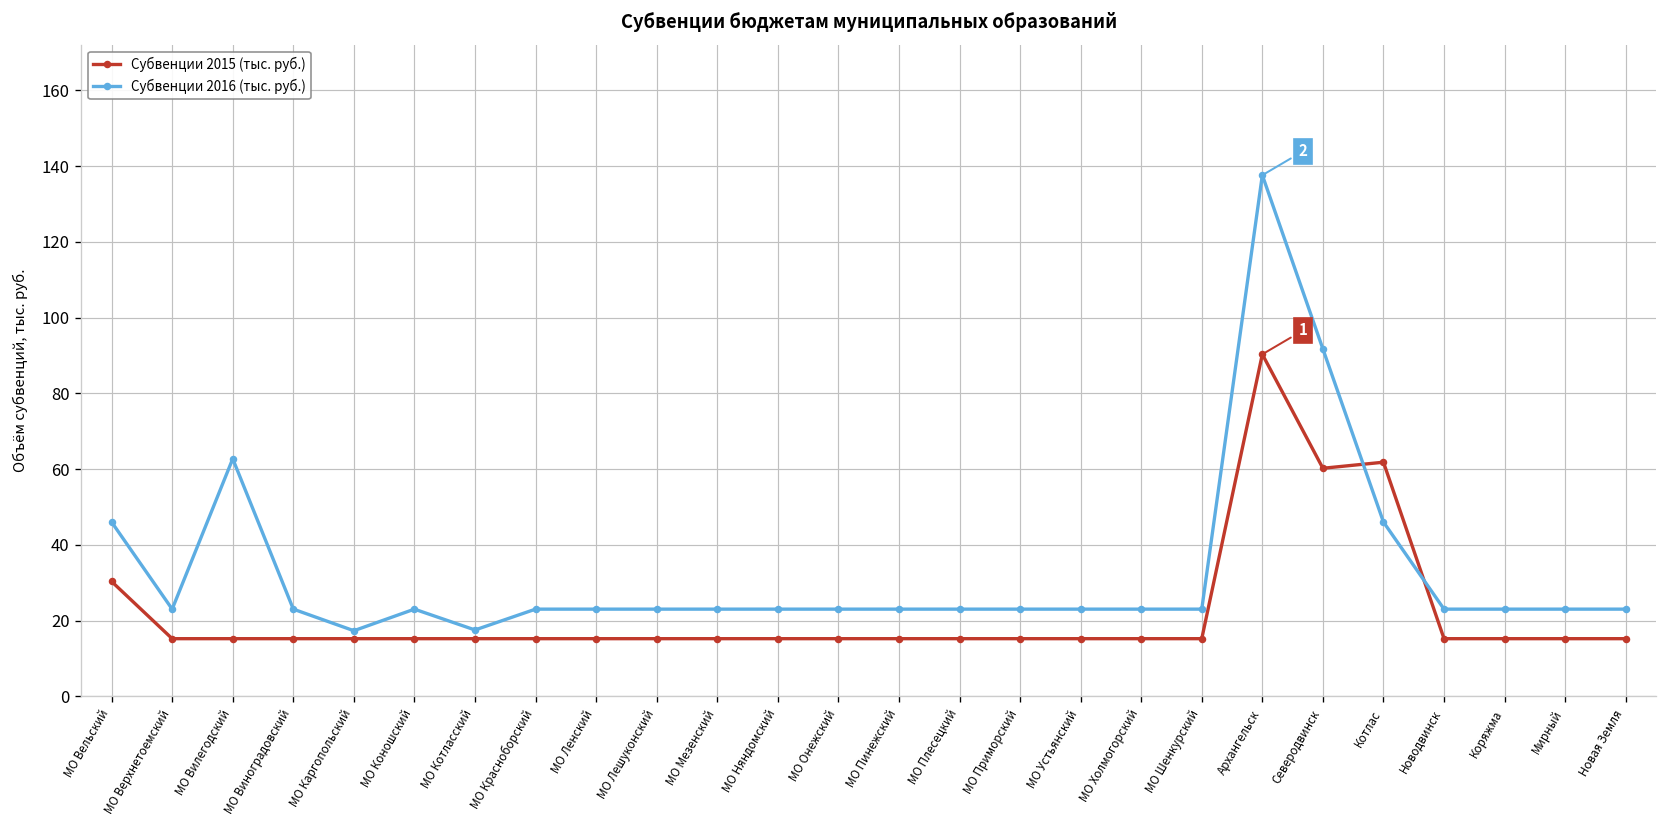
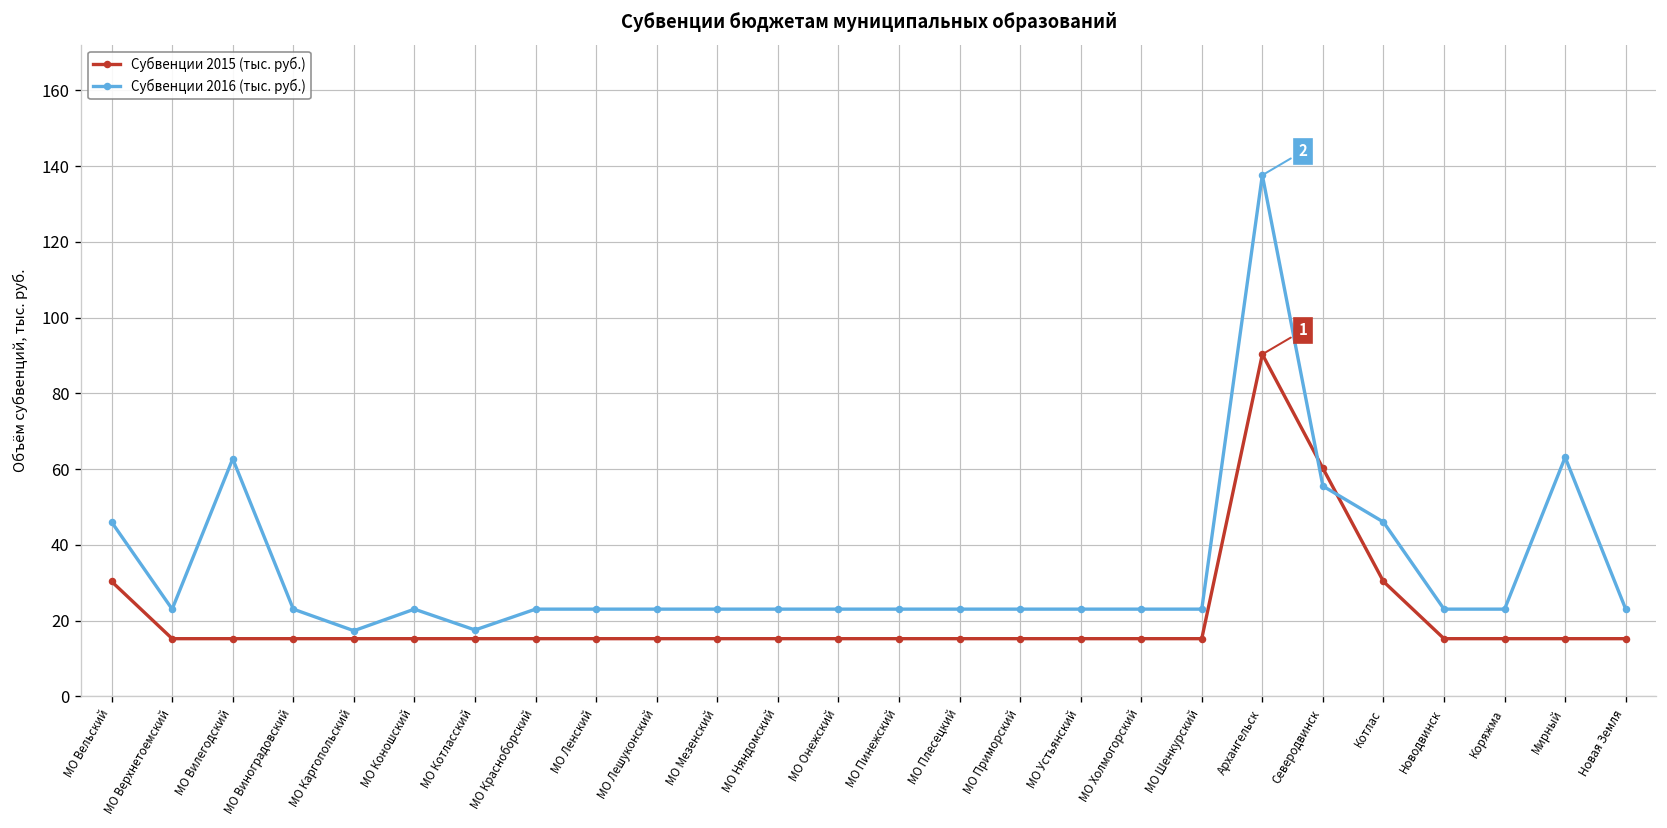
  {
    "Субвенции 2015 (тыс. руб.)": {
      "МО Вельский": 30,
      "МО Верхнетоемский": 15,
      "МО Вилегодский": 15,
      "МО Виноградовский": 15,
      "МО Каргопольский": 15,
      "МО Коношский": 15,
      "МО Котласский": 15,
      "МО Красноборский": 15,
      "МО Ленский": 15,
      "МО Лешуконский": 15,
      "МО Мезенский": 15,
      "МО Няндомский": 15,
      "МО Онежский": 15,
      "МО Пинежский": 15,
      "МО Плесецкий": 15,
      "МО Приморский": 15,
      "МО Устьянский": 15,
      "МО Холмогорский": 15,
      "МО Шенкурский": 15,
      "Архангельск": 90,
      "Северодвинск": 60,
-     "Котлас": 62,
+     "Котлас": 30,
      "Новодвинск": 15,
      "Коряжма": 15,
      "Мирный": 15,
      "Новая Земля": 15
    },
    "Субвенции 2016 (тыс. руб.)": {
      "МО Вельский": 46,
      "МО Верхнетоемский": 23,
      "МО Вилегодский": 63,
      "МО Виноградовский": 23,
      "МО Каргопольский": 17,
      "МО Коношский": 23,
      "МО Котласский": 18,
      "МО Красноборский": 23,
      "МО Ленский": 23,
      "МО Лешуконский": 23,
      "МО Мезенский": 23,
      "МО Няндомский": 23,
      "МО Онежский": 23,
      "МО Пинежский": 23,
      "МО Плесецкий": 23,
      "МО Приморский": 23,
      "МО Устьянский": 23,
      "МО Холмогорский": 23,
      "МО Шенкурский": 23,
      "Архангельск": 138,
-     "Северодвинск": 92,
+     "Северодвинск": 56,
      "Котлас": 46,
      "Новодвинск": 23,
      "Коряжма": 23,
-     "Мирный": 23,
+     "Мирный": 63,
      "Новая Земля": 23
    }
  }
